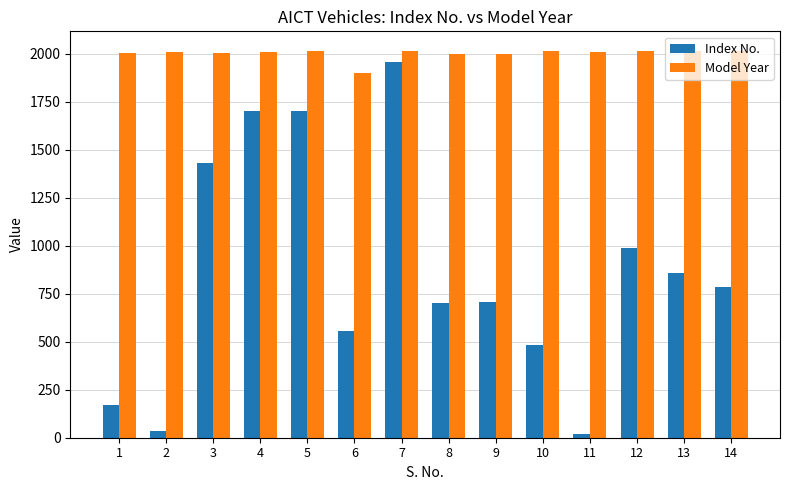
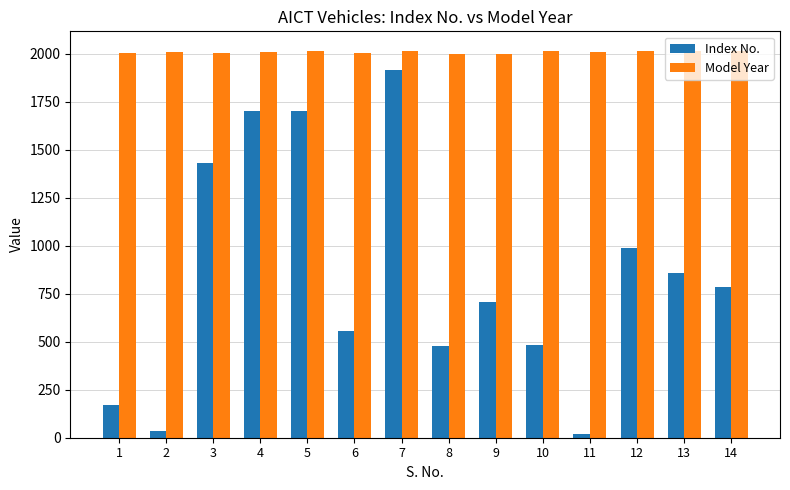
  {
    "Index No.": {
      "1": 170,
      "2": 30,
      "3": 1430,
      "4": 1700,
      "5": 1710,
      "6": 560,
-     "7": 1960,
-     "8": 700,
+     "7": 1910,
+     "8": 480,
      "9": 710,
      "10": 480,
      "11": 20,
      "12": 990,
      "13": 860,
      "14": 790
    },
    "Model Year": {
      "1": 2010,
      "2": 2010,
      "3": 2010,
      "4": 2010,
      "5": 2020,
-     "6": 1900,
+     "6": 2000,
      "7": 2020,
      "8": 2000,
      "9": 2000,
      "10": 2010,
      "11": 2010,
      "12": 2020
    }
  }
